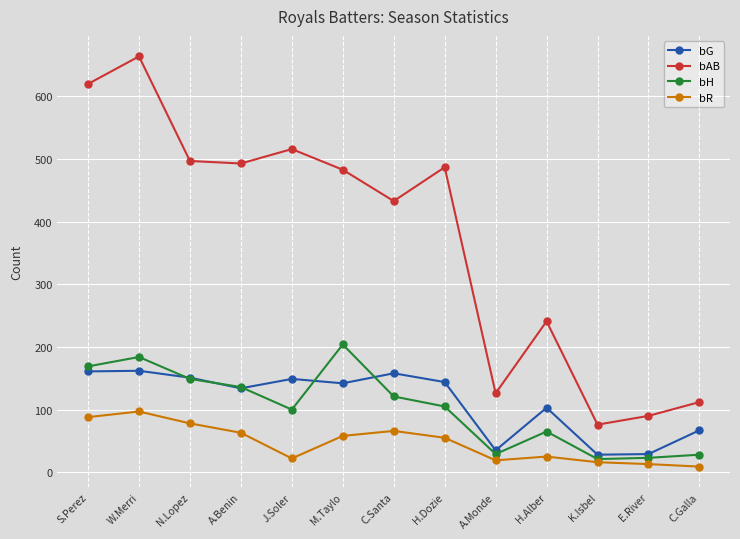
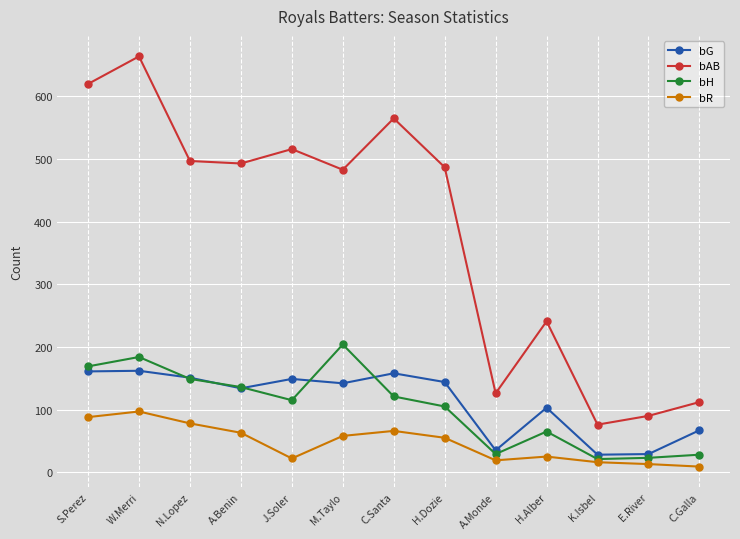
  {
    "bG": {
      "S.Perez": 160,
      "W.Merri": 160,
      "J.Soler": 150,
      "M.Taylo": 140,
      "C.Santa": 160,
      "H.Dozie": 140,
      "A.Monde": 40,
      "H.Alber": 100,
      "K.Isbel": 30,
      "E.River": 30,
      "C.Galla": 70
    },
    "bAB": {
      "S.Perez": 620,
      "W.Merri": 660,
      "N.Lopez": 500,
      "A.Benin": 490,
      "J.Soler": 520,
      "M.Taylo": 480,
-     "C.Santa": 430,
+     "C.Santa": 570,
      "H.Dozie": 490,
      "A.Monde": 130,
      "H.Alber": 240,
      "K.Isbel": 80,
      "E.River": 90,
      "C.Galla": 110
    },
    "bH": {
      "S.Perez": 170,
      "W.Merri": 180,
-     "J.Soler": 100,
+     "J.Soler": 120,
      "M.Taylo": 200,
      "C.Santa": 120,
      "H.Dozie": 110,
      "A.Monde": 30,
      "H.Alber": 70,
      "K.Isbel": 20,
      "E.River": 20,
      "C.Galla": 30
    },
    "bR": {
      "S.Perez": 90,
      "W.Merri": 100,
      "N.Lopez": 80,
      "A.Benin": 60,
      "J.Soler": 20,
      "M.Taylo": 60,
      "C.Santa": 70,
      "H.Dozie": 60,
      "A.Monde": 20,
      "H.Alber": 30,
      "K.Isbel": 20,
      "E.River": 10,
      "C.Galla": 10
    }
  }
